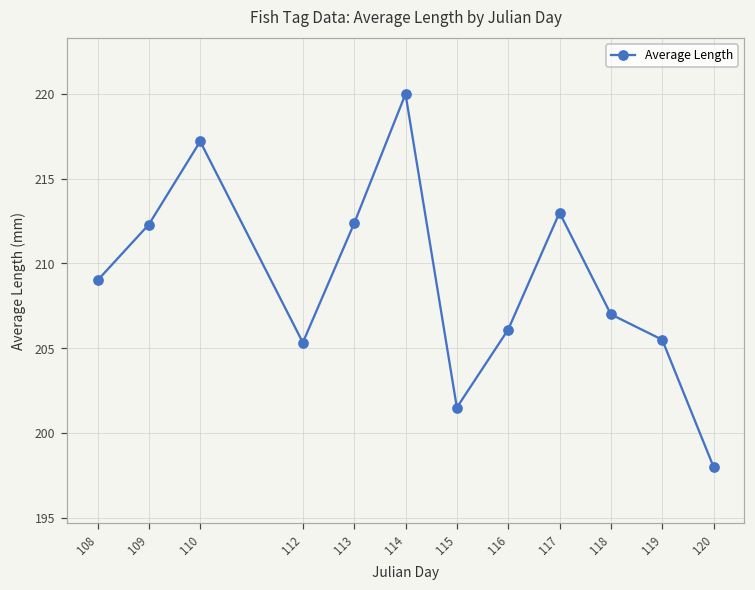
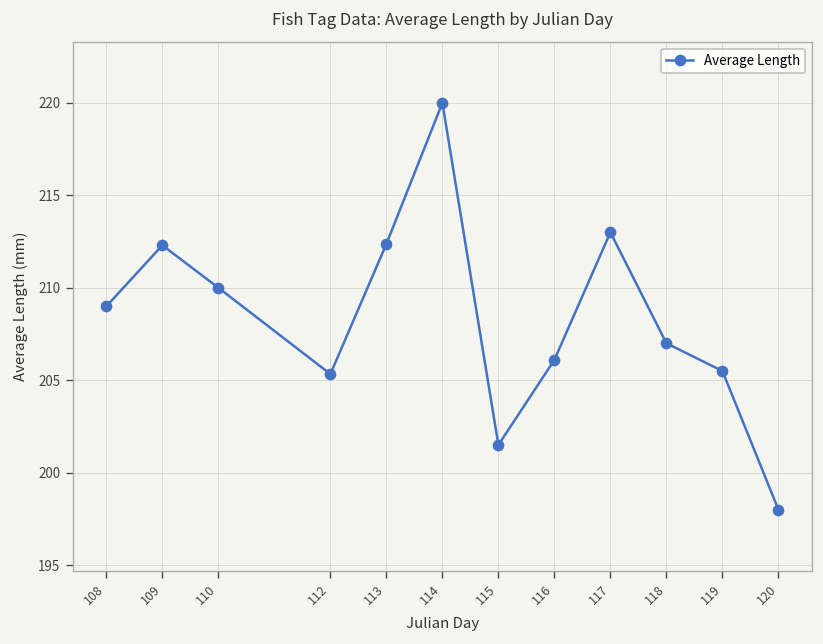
  {
    "108": 209.0,
    "109": 212.3,
-   "110": 217.2,
+   "110": 210.0,
    "112": 205.3,
    "113": 212.4,
    "114": 220.0,
    "115": 201.5,
    "116": 206.1,
    "117": 213.0,
    "118": 207.0,
    "119": 205.5,
    "120": 198.0
  }
